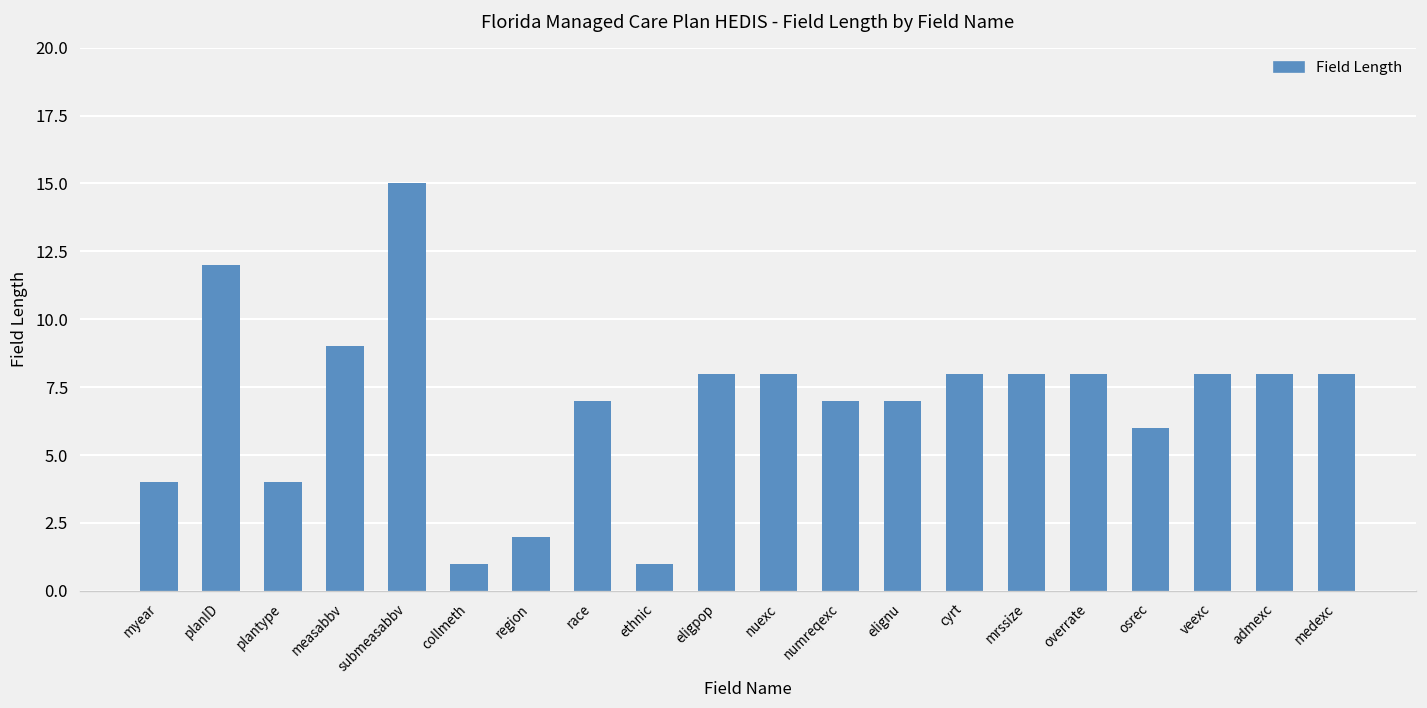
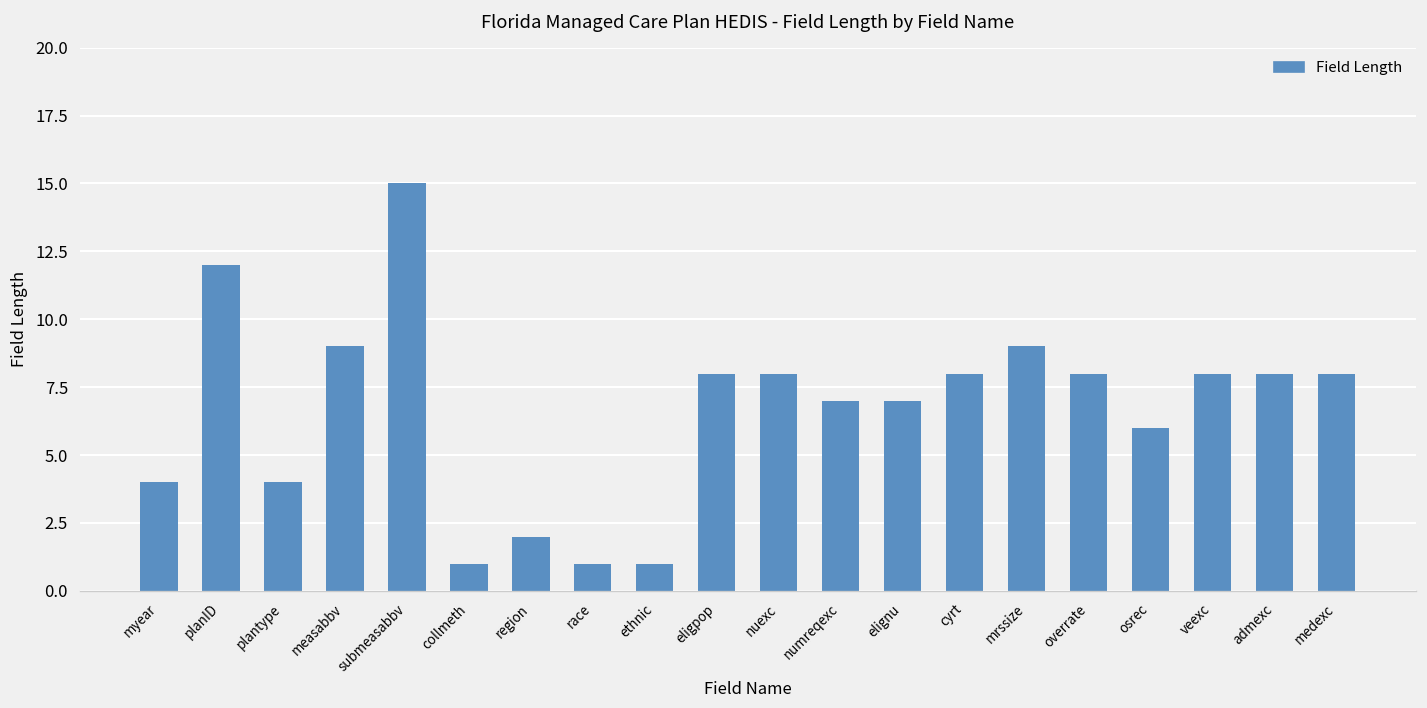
  {
    "myear": 4,
    "planID": 12,
    "plantype": 4,
    "measabbv": 9,
    "submeasabbv": 15,
    "collmeth": 1,
    "region": 2,
-   "race": 7,
+   "race": 1,
    "ethnic": 1,
    "eligpop": 8,
    "nuexc": 8,
    "numreqexc": 7,
    "elignu": 7,
    "cyrt": 8,
-   "mrssize": 8,
+   "mrssize": 9,
    "overrate": 8,
    "osrec": 6,
    "veexc": 8,
    "admexc": 8,
    "medexc": 8
  }
